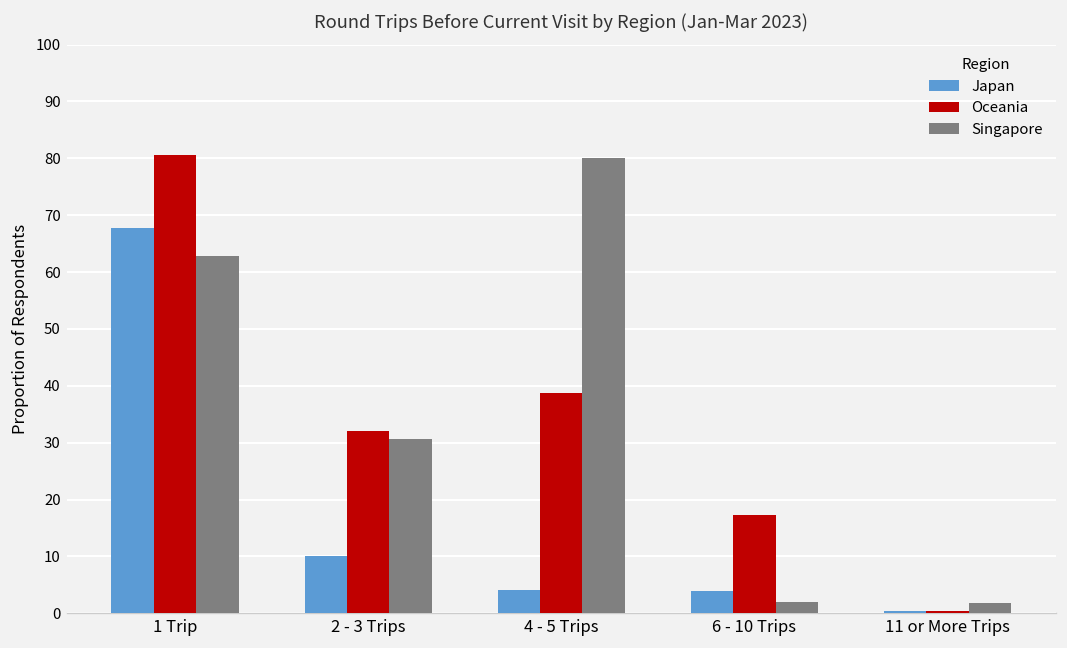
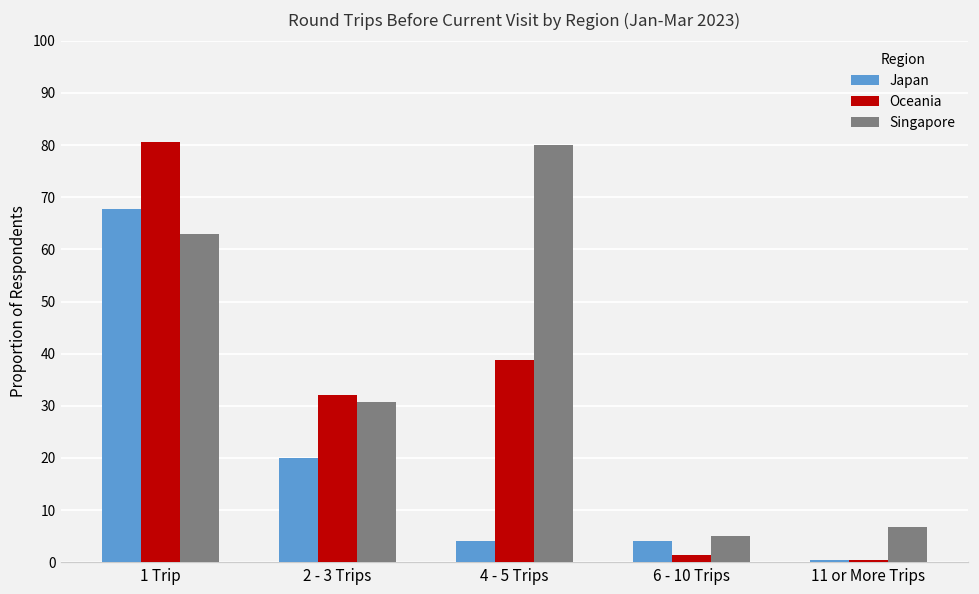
  {
    "Japan": {
      "1 Trip": 68,
-     "2 - 3 Trips": 10,
+     "2 - 3 Trips": 20,
      "4 - 5 Trips": 4,
      "6 - 10 Trips": 4
    },
    "Oceania": {
      "1 Trip": 81,
      "2 - 3 Trips": 32,
      "4 - 5 Trips": 39,
-     "6 - 10 Trips": 17
+     "6 - 10 Trips": 1
    },
    "Singapore": {
      "1 Trip": 63,
      "2 - 3 Trips": 31,
      "4 - 5 Trips": 80,
-     "6 - 10 Trips": 2,
-     "11 or More Trips": 2
+     "6 - 10 Trips": 5,
+     "11 or More Trips": 7
    }
  }
